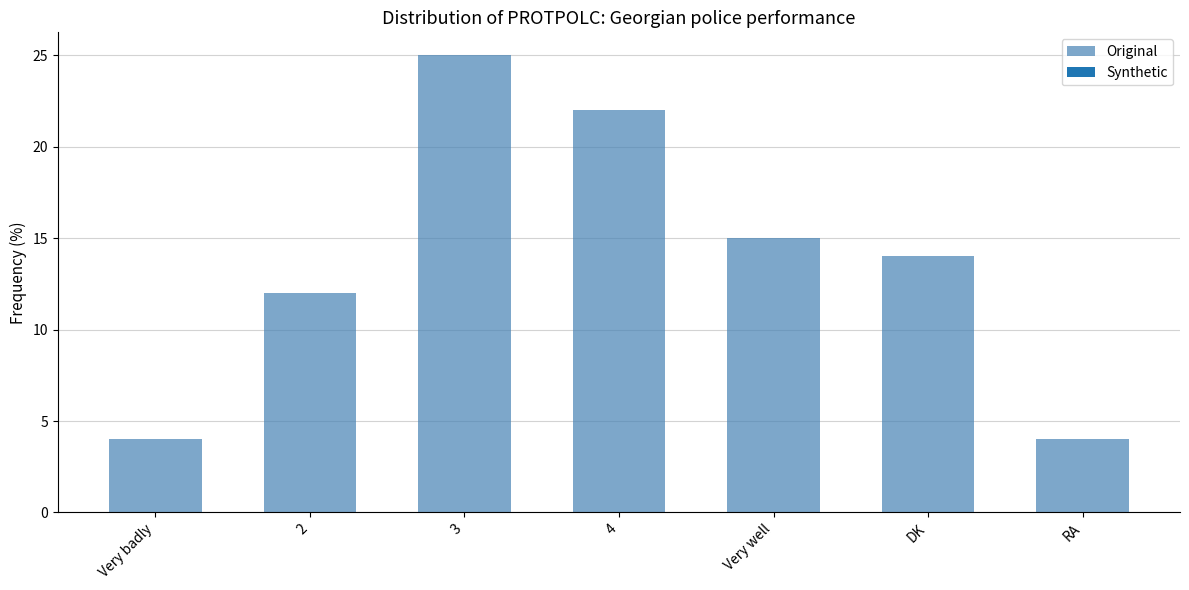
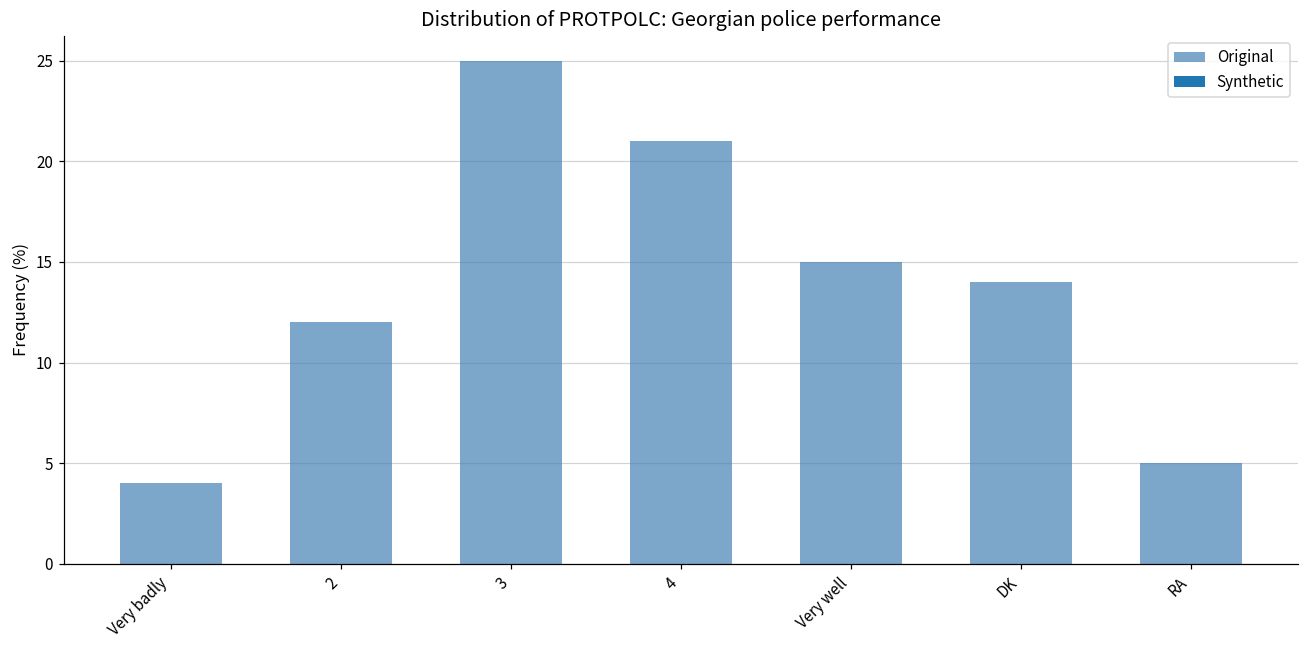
  {
    "Very badly": 4,
    "2": 12,
    "3": 25,
-   "4": 22,
+   "4": 21,
    "Very well": 15,
    "DK": 14,
-   "RA": 4
+   "RA": 5
  }
